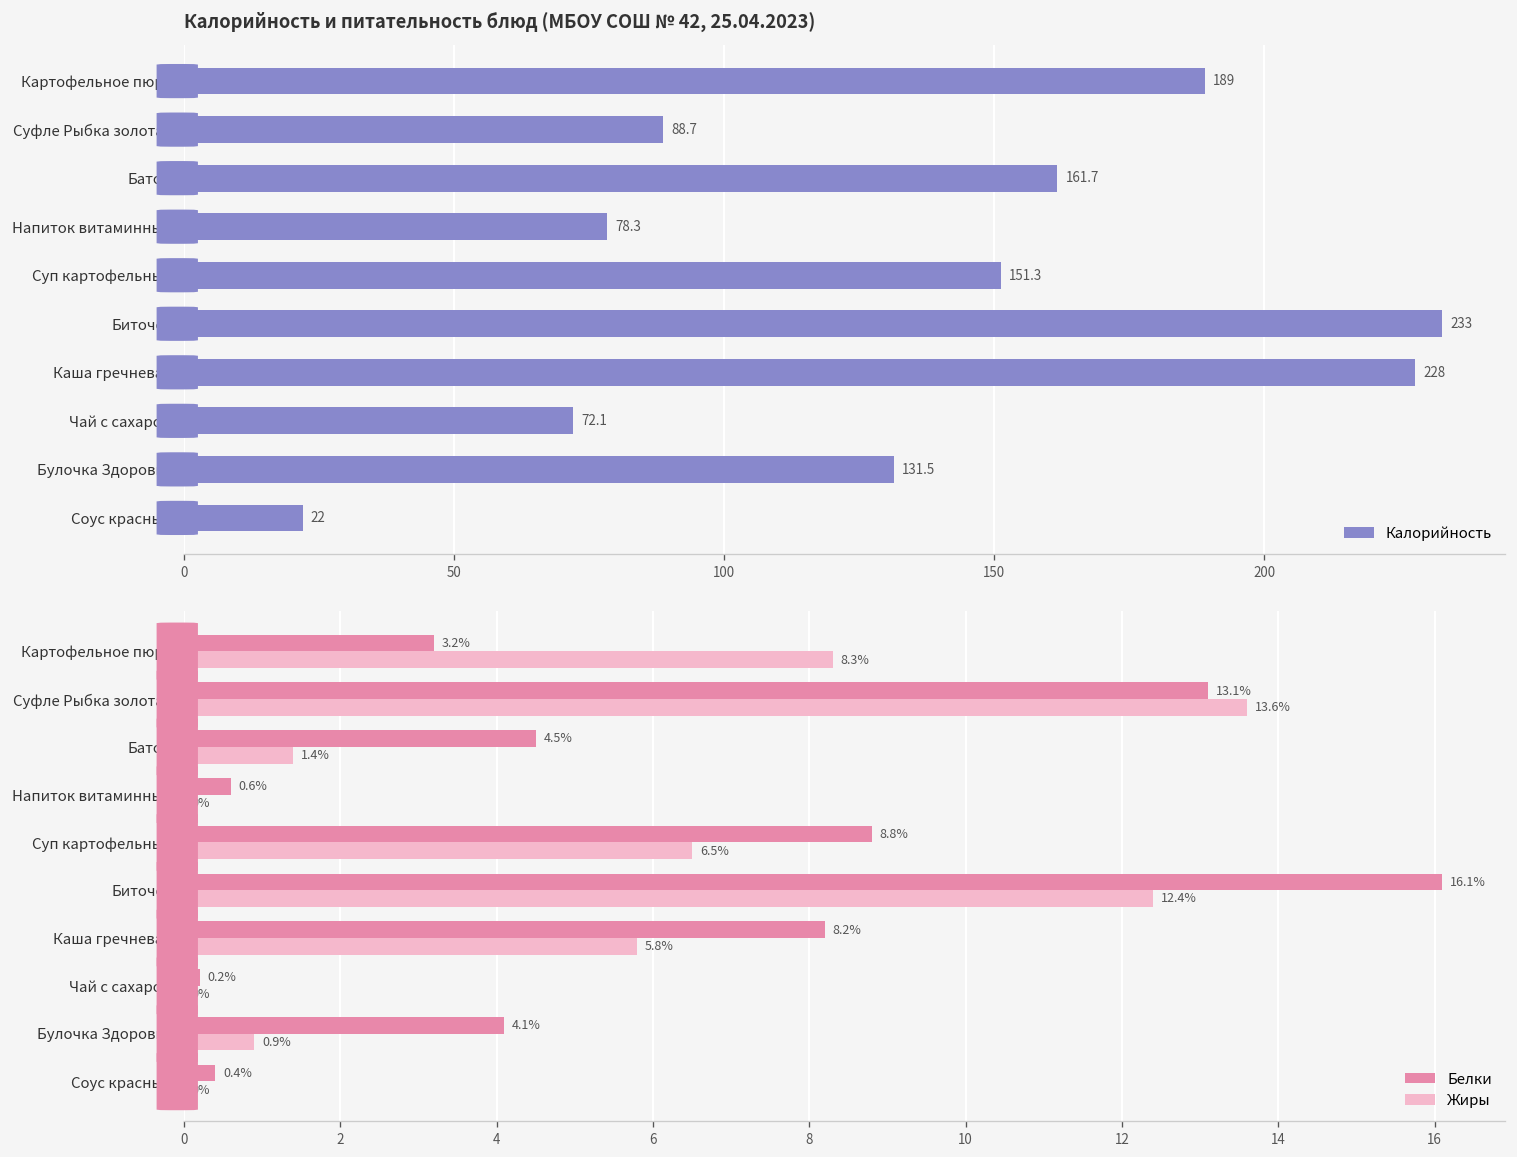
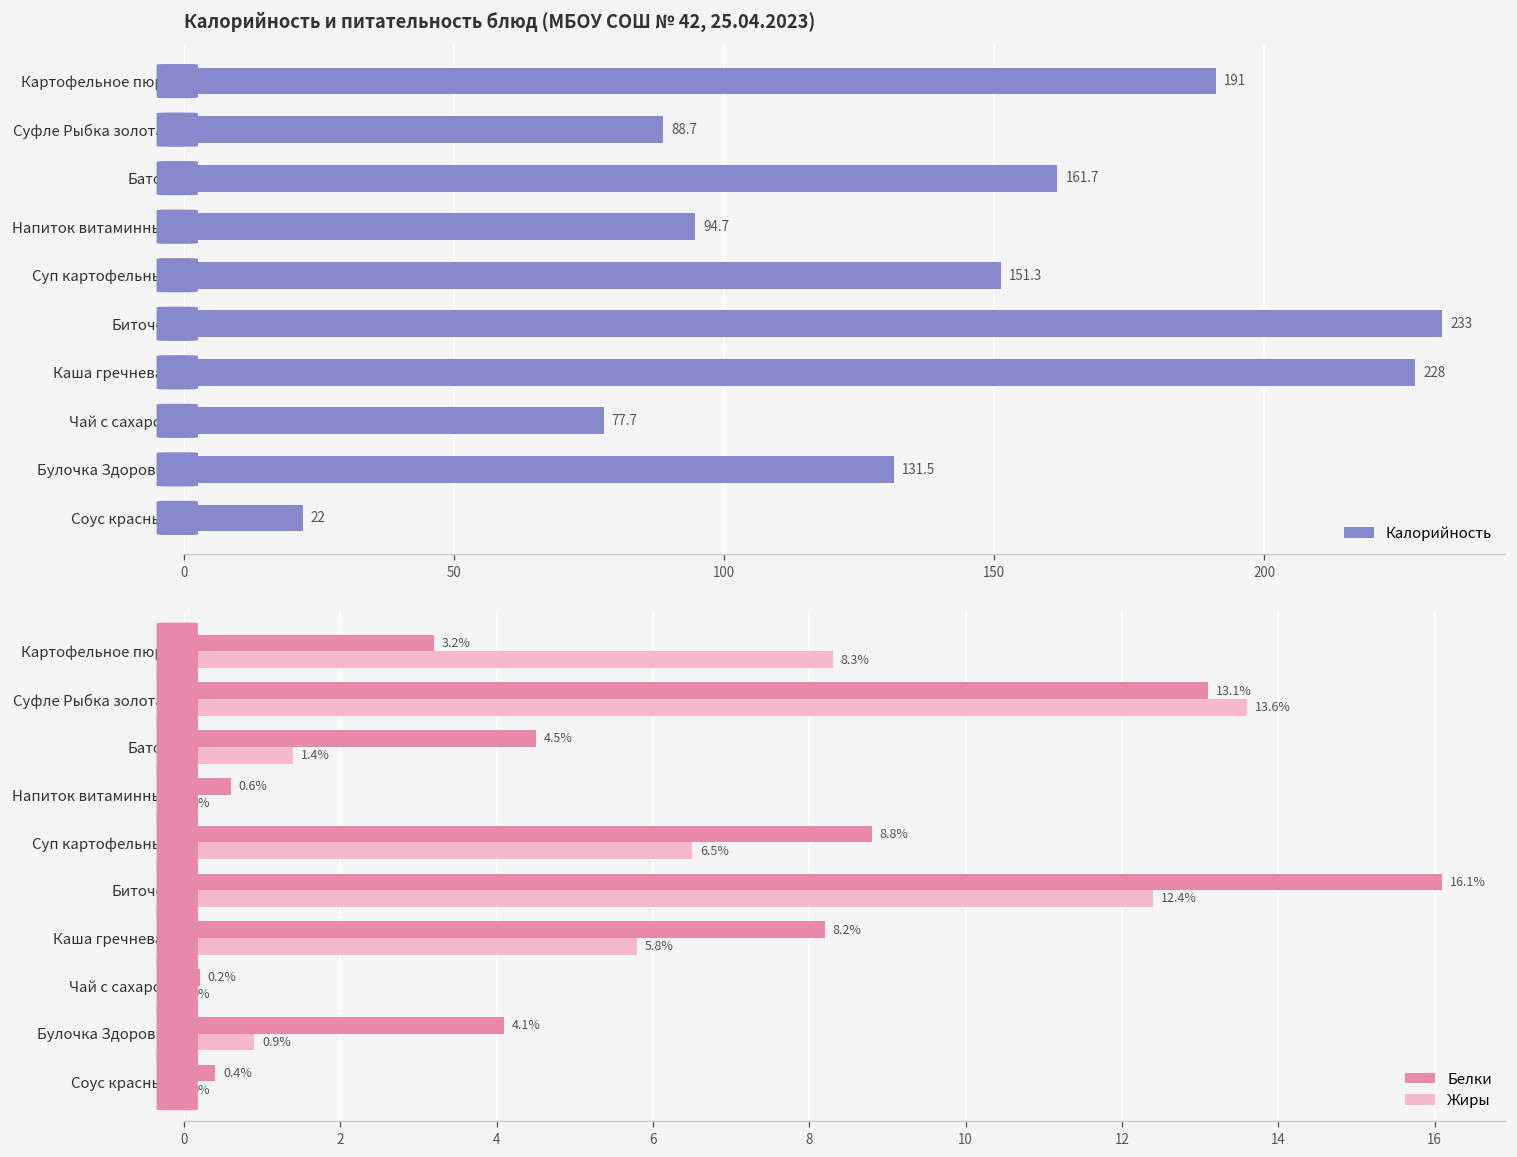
  {
    "Калорийность и питательность блюд (МБОУ СОШ № 42, 25.04.2023)": {
-     "Картофельное пюре": 189,
+     "Картофельное пюре": 191,
      "Суфле Рыбка золотая": 88.7,
      "Батон": 161.7,
-     "Напиток витаминный": 78.3,
+     "Напиток витаминный": 94.7,
      "Суп картофельный": 151.3,
      "Биточек": 233,
      "Каша гречневая": 228,
-     "Чай с сахаром": 72.1,
+     "Чай с сахаром": 77.7,
      "Булочка Здоровье": 131.5,
      "Соус красный": 22
    }
  }
